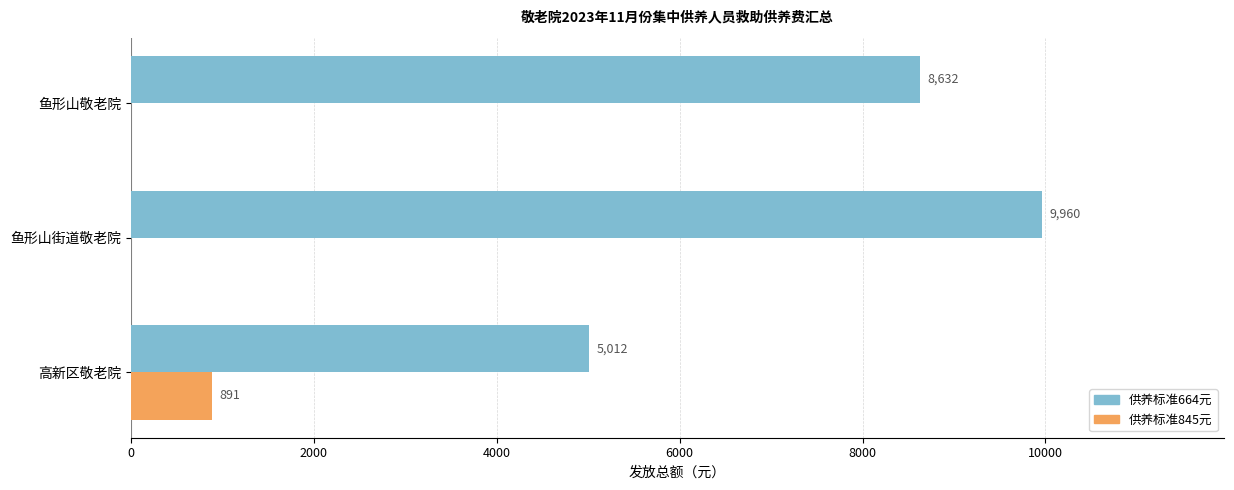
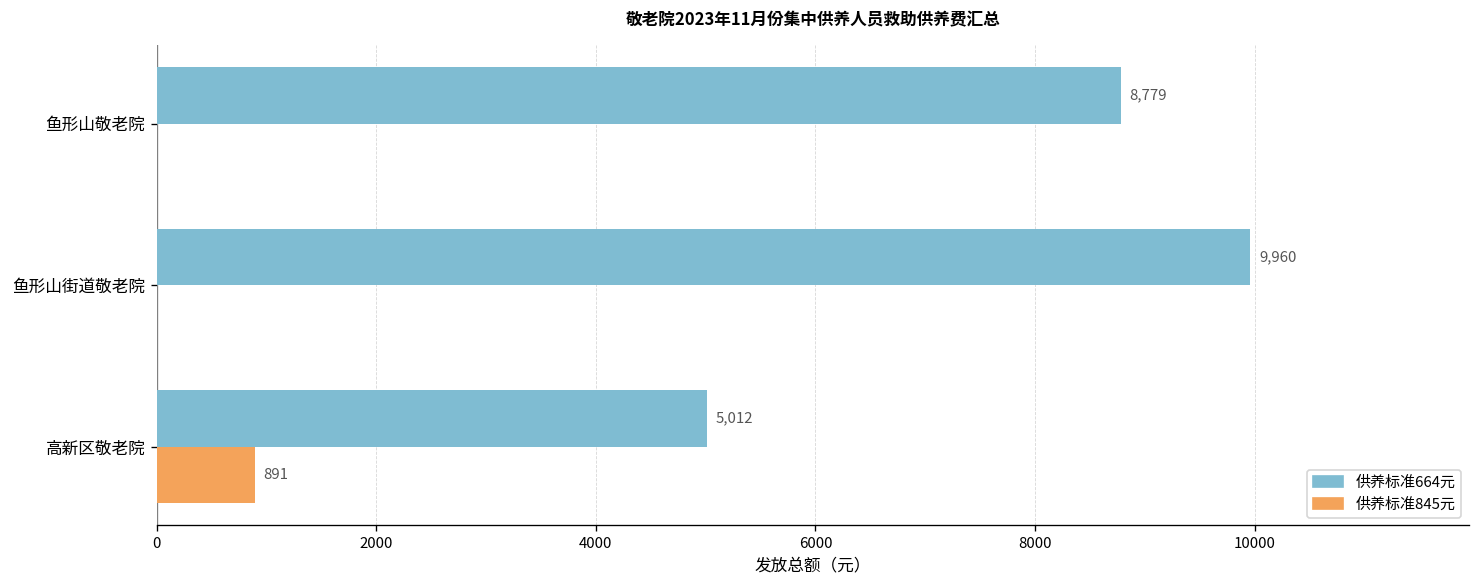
  {
    "供养标准664元": {
-     "鱼形山敬老院": "8,632",
+     "鱼形山敬老院": "8,779",
      "鱼形山街道敬老院": "9,960",
      "高新区敬老院": "5,012"
    },
    "供养标准845元": {
      "高新区敬老院": "891"
    }
  }
